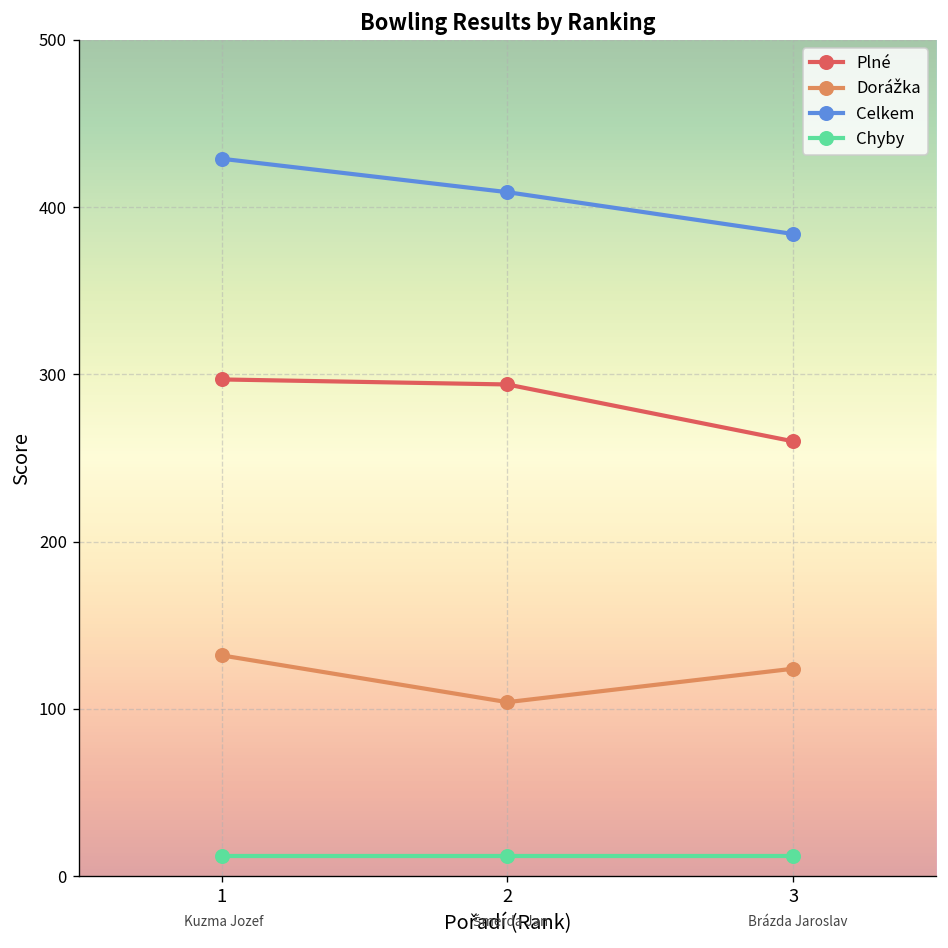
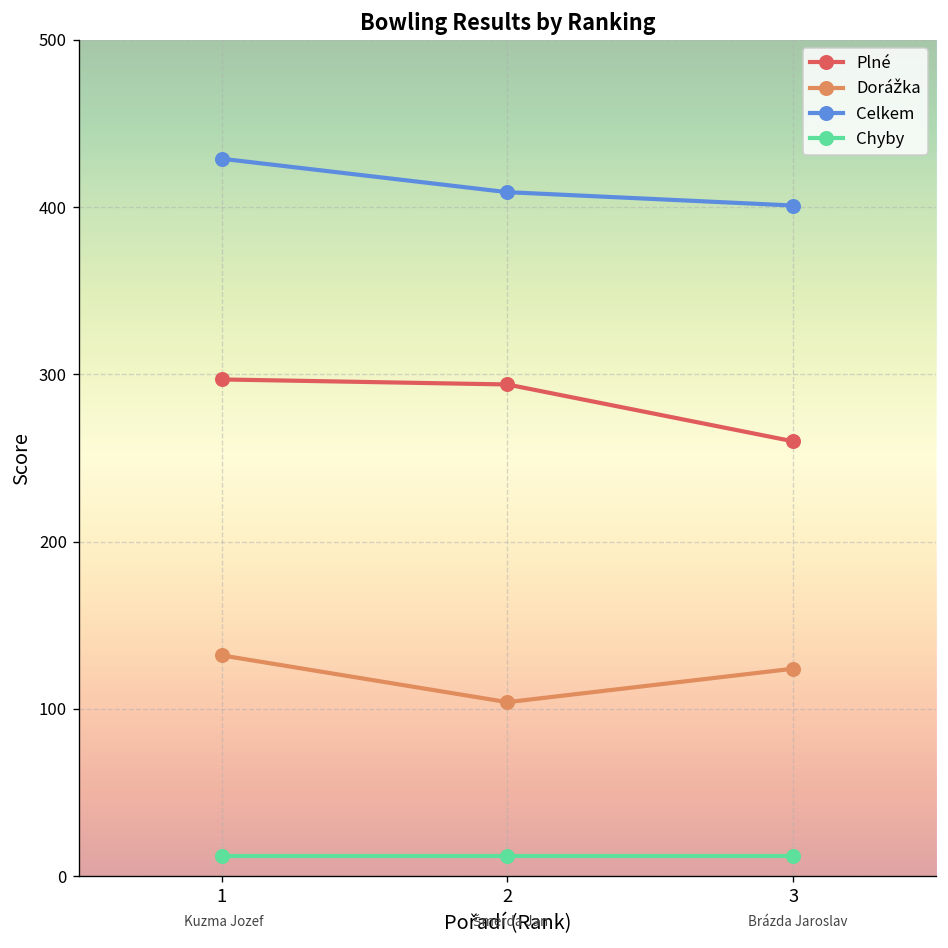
  {
    "Celkem": {
      "1": 429,
      "2": 409,
-     "3": 384
+     "3": 401
    },
    "Chyby": {
      "1": 12,
      "2": 12,
      "3": 12
    }
  }
